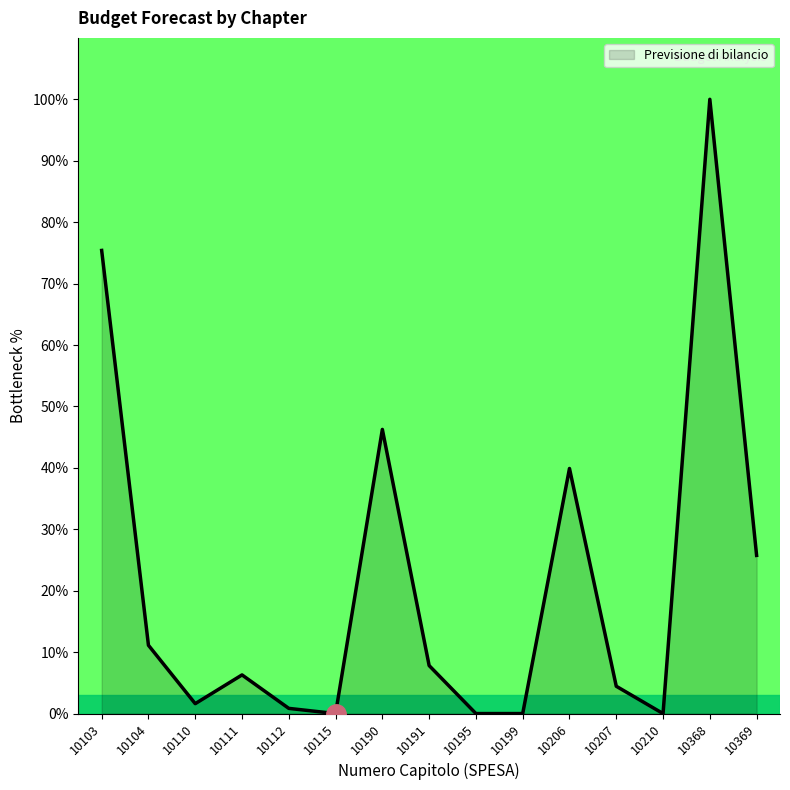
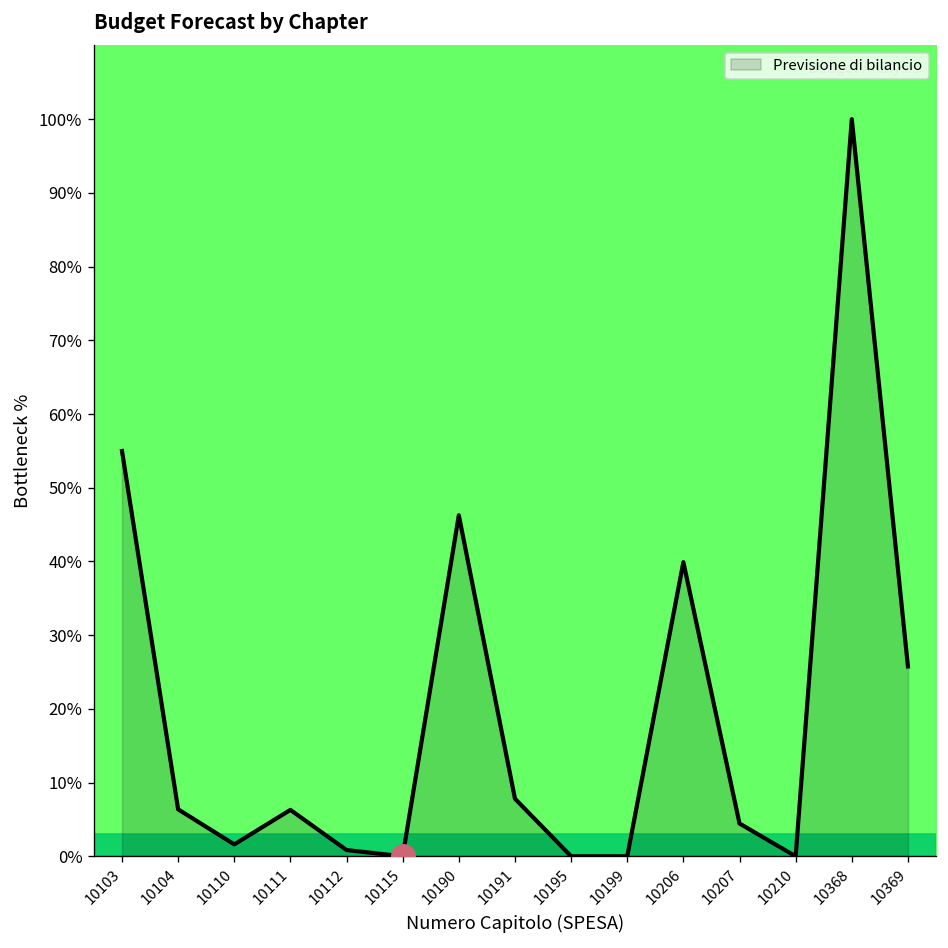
  {
    "Previsione di bilancio": {
-     "10103": "75%",
-     "10104": "11%",
+     "10103": "55%",
+     "10104": "6%",
      "10111": "6%",
      "10190": "46%",
      "10191": "8%",
      "10206": "40%",
      "10207": "4%",
      "10368": "100%",
      "10369": "26%"
    }
  }
